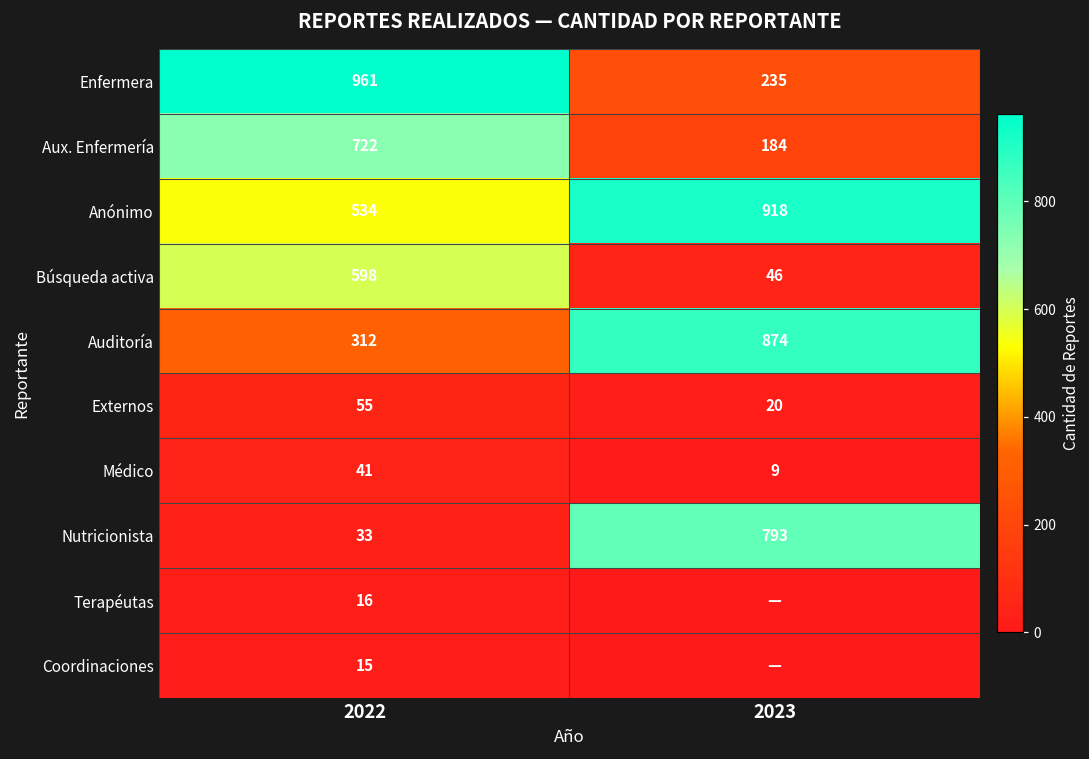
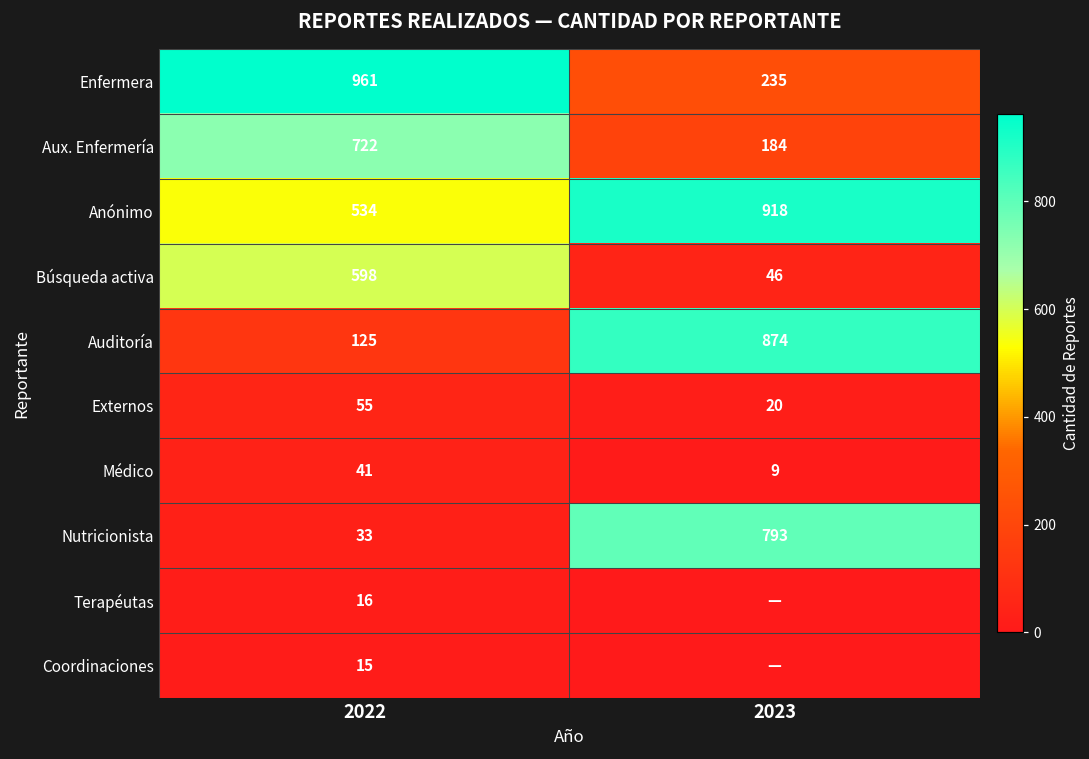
  {
    "Enfermera": {
      "2022": 961,
      "2023": 235
    },
    "Aux. Enfermería": {
      "2022": 722,
      "2023": 184
    },
    "Anónimo": {
      "2022": 534,
      "2023": 918
    },
    "Búsqueda activa": {
      "2022": 598,
      "2023": 46
    },
    "Auditoría": {
-     "2022": 312,
+     "2022": 125,
      "2023": 874
    },
    "Externos": {
      "2022": 55,
      "2023": 20
    },
    "Médico": {
      "2022": 41,
      "2023": 9
    },
    "Nutricionista": {
      "2022": 33,
      "2023": 793
    },
    "Terapéutas": {
      "2022": 16
    },
    "Coordinaciones": {
      "2022": 15
    }
  }
